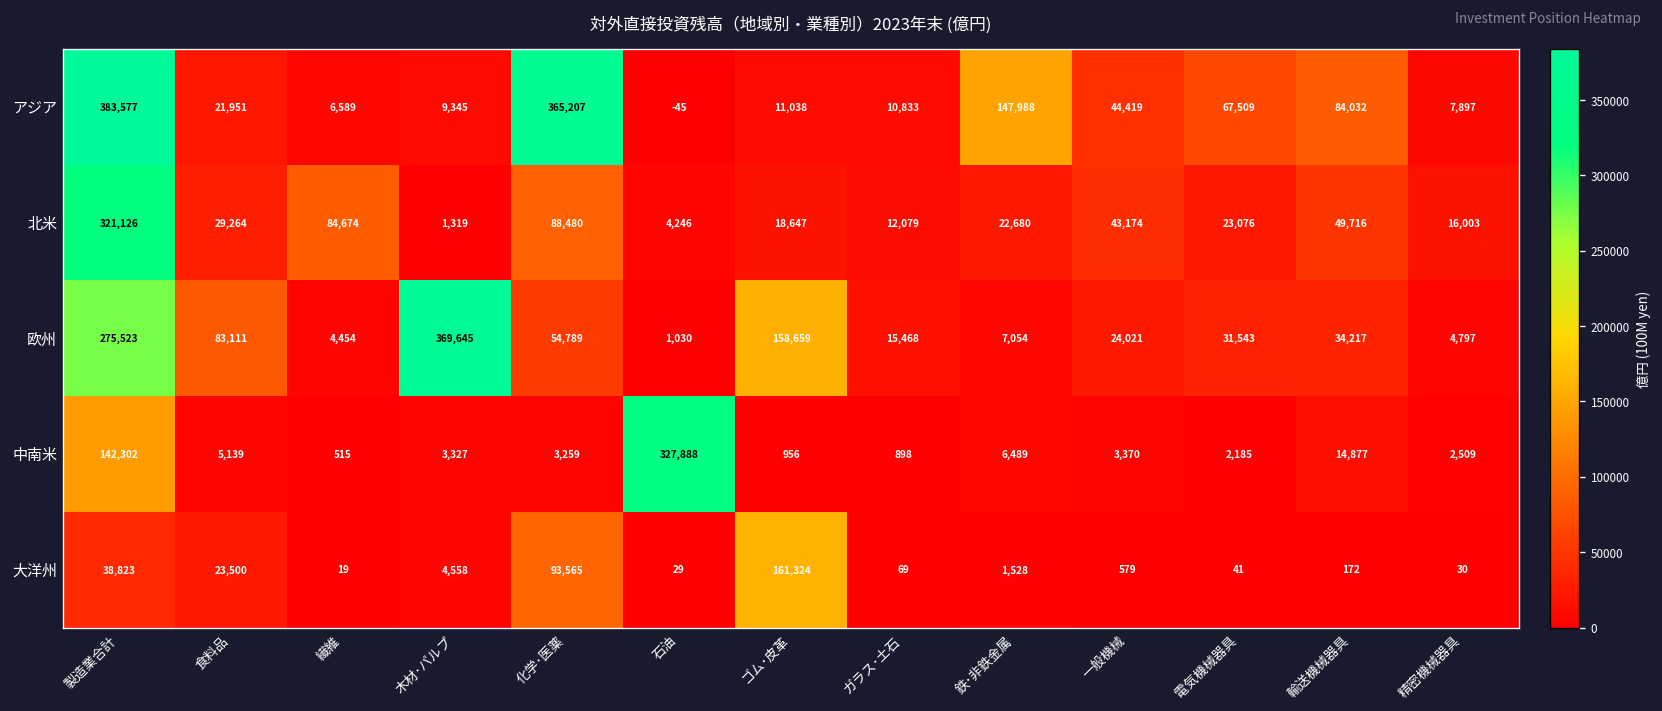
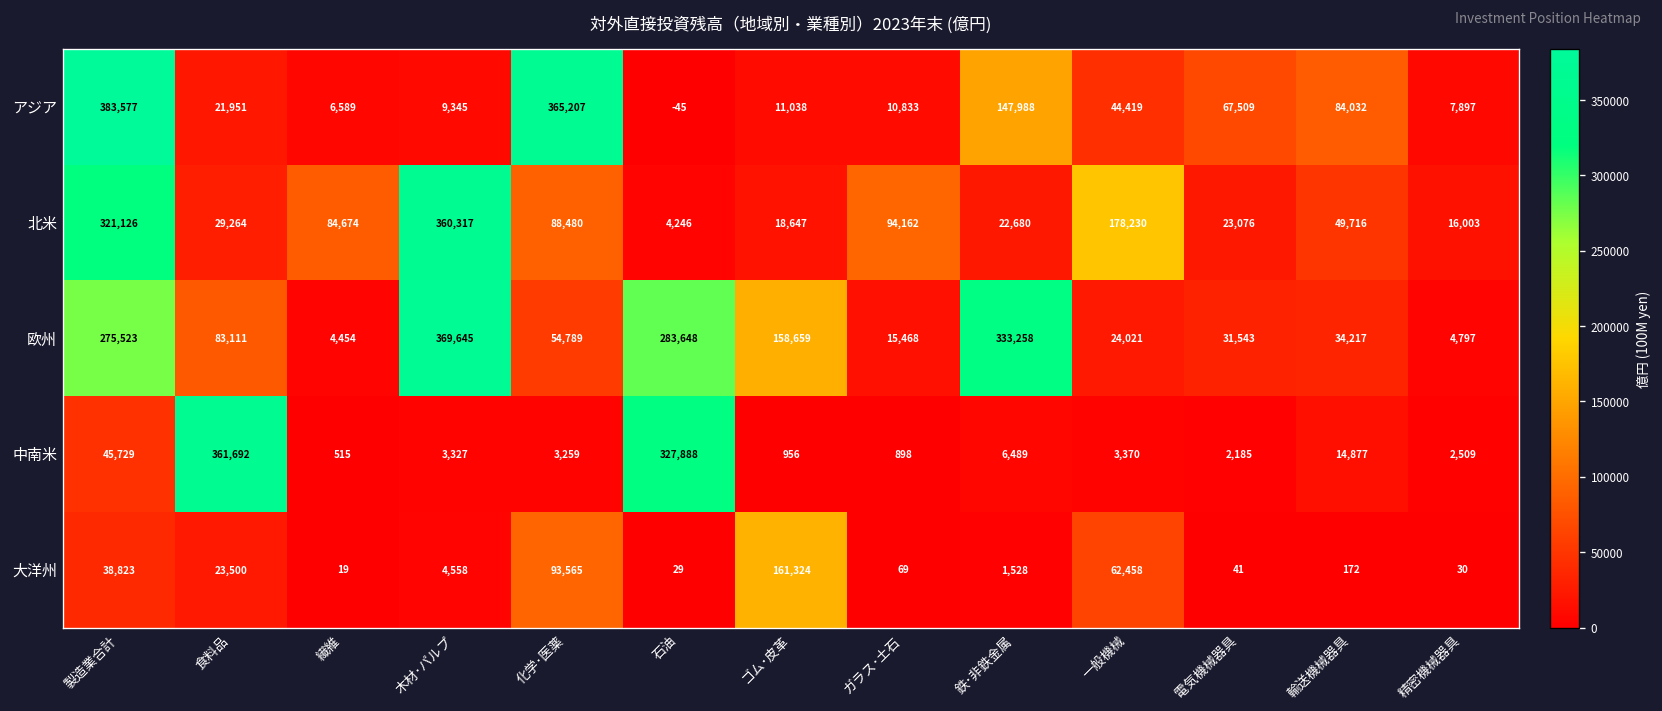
  {
    "アジア": {
      "製造業合計": "383,577",
      "食料品": "21,951",
      "繊維": "6,589",
      "木材･パルプ": "9,345",
      "化学･医薬": "365,207",
      "石油": "-45",
      "ゴム･皮革": "11,038",
      "ガラス･土石": "10,833",
      "鉄･非鉄金属": "147,988",
      "一般機械": "44,419",
      "電気機械器具": "67,509",
      "輸送機械器具": "84,032",
      "精密機械器具": "7,897"
    },
    "北米": {
      "製造業合計": "321,126",
      "食料品": "29,264",
      "繊維": "84,674",
-     "木材･パルプ": "1,319",
+     "木材･パルプ": "360,317",
      "化学･医薬": "88,480",
      "石油": "4,246",
      "ゴム･皮革": "18,647",
-     "ガラス･土石": "12,079",
+     "ガラス･土石": "94,162",
      "鉄･非鉄金属": "22,680",
-     "一般機械": "43,174",
+     "一般機械": "178,230",
      "電気機械器具": "23,076",
      "輸送機械器具": "49,716",
      "精密機械器具": "16,003"
    },
    "欧州": {
      "製造業合計": "275,523",
      "食料品": "83,111",
      "繊維": "4,454",
      "木材･パルプ": "369,645",
      "化学･医薬": "54,789",
-     "石油": "1,030",
+     "石油": "283,648",
      "ゴム･皮革": "158,659",
      "ガラス･土石": "15,468",
-     "鉄･非鉄金属": "7,054",
+     "鉄･非鉄金属": "333,258",
      "一般機械": "24,021",
      "電気機械器具": "31,543",
      "輸送機械器具": "34,217",
      "精密機械器具": "4,797"
    },
    "中南米": {
-     "製造業合計": "142,302",
-     "食料品": "5,139",
+     "製造業合計": "45,729",
+     "食料品": "361,692",
      "繊維": "515",
      "木材･パルプ": "3,327",
      "化学･医薬": "3,259",
      "石油": "327,888",
      "ゴム･皮革": "956",
      "ガラス･土石": "898",
      "鉄･非鉄金属": "6,489",
      "一般機械": "3,370",
      "電気機械器具": "2,185",
      "輸送機械器具": "14,877",
      "精密機械器具": "2,509"
    },
    "大洋州": {
      "製造業合計": "38,823",
      "食料品": "23,500",
      "繊維": "19",
      "木材･パルプ": "4,558",
      "化学･医薬": "93,565",
      "石油": "29",
      "ゴム･皮革": "161,324",
      "ガラス･土石": "69",
      "鉄･非鉄金属": "1,528",
-     "一般機械": "579",
+     "一般機械": "62,458",
      "電気機械器具": "41",
      "輸送機械器具": "172",
      "精密機械器具": "30"
    }
  }
